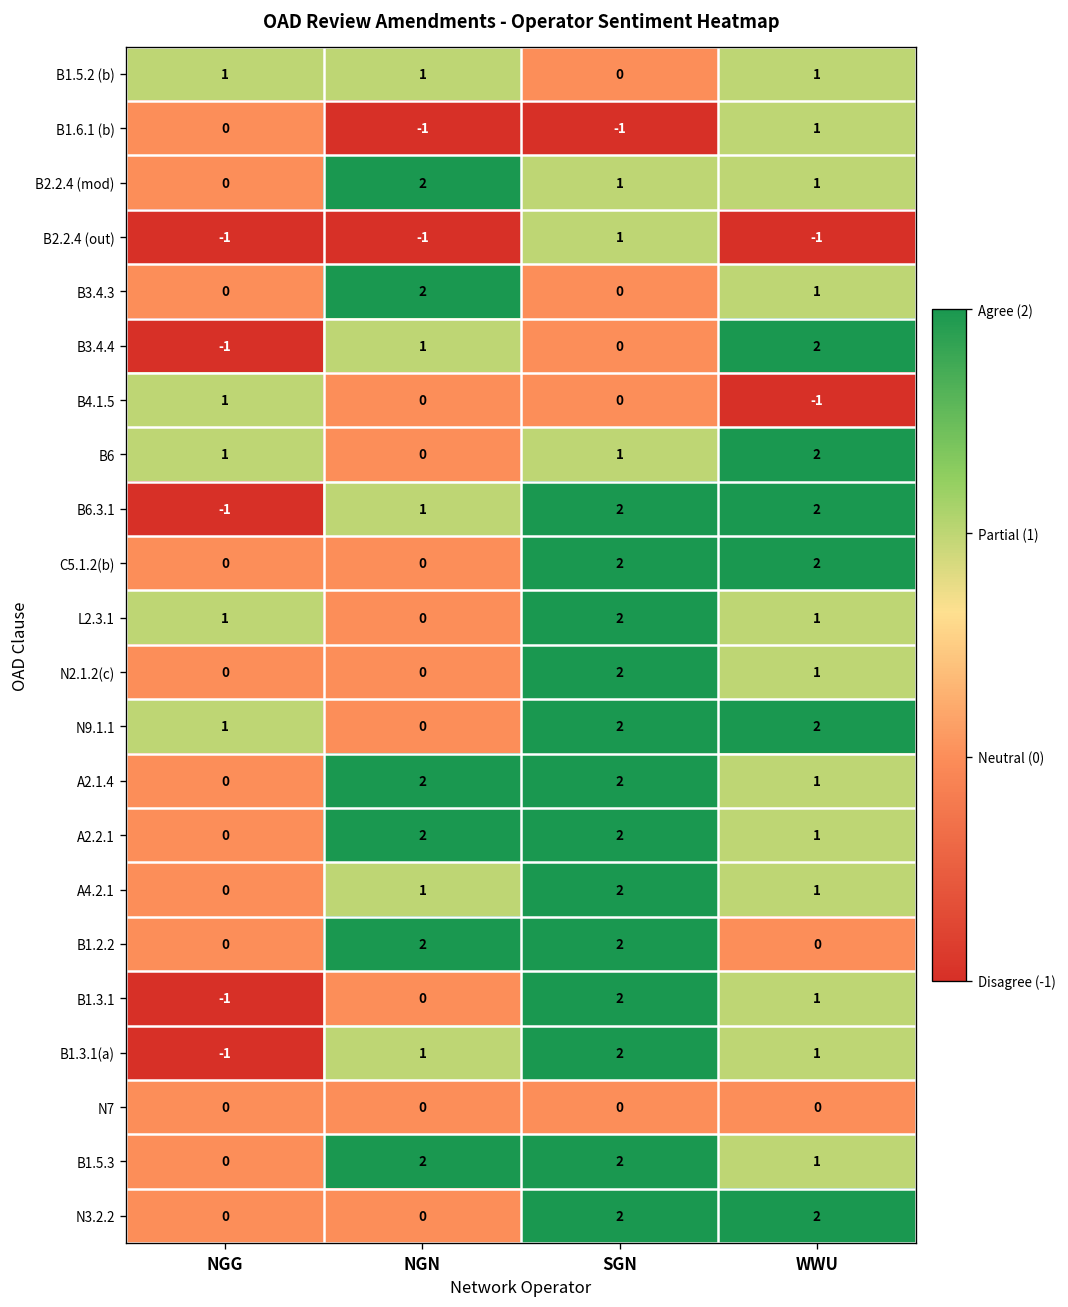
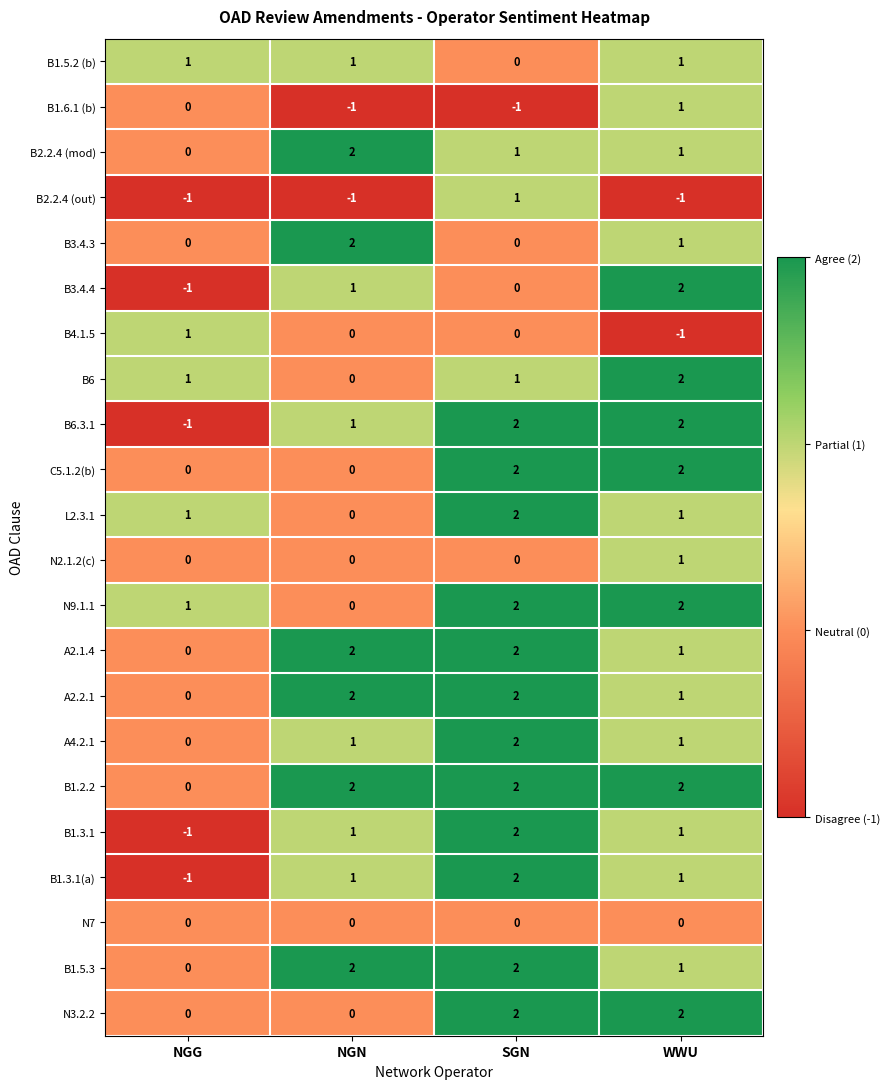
  {
    "B1.5.2 (b)": {
      "NGG": 1,
      "NGN": 1,
      "SGN": 0,
      "WWU": 1
    },
    "B1.6.1 (b)": {
      "NGG": 0,
      "NGN": -1,
      "SGN": -1,
      "WWU": 1
    },
    "B2.2.4 (mod)": {
      "NGG": 0,
      "NGN": 2,
      "SGN": 1,
      "WWU": 1
    },
    "B2.2.4 (out)": {
      "NGG": -1,
      "NGN": -1,
      "SGN": 1,
      "WWU": -1
    },
    "B3.4.3": {
      "NGG": 0,
      "NGN": 2,
      "SGN": 0,
      "WWU": 1
    },
    "B3.4.4": {
      "NGG": -1,
      "NGN": 1,
      "SGN": 0,
      "WWU": 2
    },
    "B4.1.5": {
      "NGG": 1,
      "NGN": 0,
      "SGN": 0,
      "WWU": -1
    },
    "B6": {
      "NGG": 1,
      "NGN": 0,
      "SGN": 1,
      "WWU": 2
    },
    "B6.3.1": {
      "NGG": -1,
      "NGN": 1,
      "SGN": 2,
      "WWU": 2
    },
    "C5.1.2(b)": {
      "NGG": 0,
      "NGN": 0,
      "SGN": 2,
      "WWU": 2
    },
    "L2.3.1": {
      "NGG": 1,
      "NGN": 0,
      "SGN": 2,
      "WWU": 1
    },
    "N2.1.2(c)": {
      "NGG": 0,
      "NGN": 0,
-     "SGN": 2,
+     "SGN": 0,
      "WWU": 1
    },
    "N9.1.1": {
      "NGG": 1,
      "NGN": 0,
      "SGN": 2,
      "WWU": 2
    },
    "A2.1.4": {
      "NGG": 0,
      "NGN": 2,
      "SGN": 2,
      "WWU": 1
    },
    "A2.2.1": {
      "NGG": 0,
      "NGN": 2,
      "SGN": 2,
      "WWU": 1
    },
    "A4.2.1": {
      "NGG": 0,
      "NGN": 1,
      "SGN": 2,
      "WWU": 1
    },
    "B1.2.2": {
      "NGG": 0,
      "NGN": 2,
      "SGN": 2,
-     "WWU": 0
+     "WWU": 2
    },
    "B1.3.1": {
      "NGG": -1,
-     "NGN": 0,
+     "NGN": 1,
      "SGN": 2,
      "WWU": 1
    },
    "B1.3.1(a)": {
      "NGG": -1,
      "NGN": 1,
      "SGN": 2,
      "WWU": 1
    },
    "N7": {
      "NGG": 0,
      "NGN": 0,
      "SGN": 0,
      "WWU": 0
    },
    "B1.5.3": {
      "NGG": 0,
      "NGN": 2,
      "SGN": 2,
      "WWU": 1
    },
    "N3.2.2": {
      "NGG": 0,
      "NGN": 0,
      "SGN": 2,
      "WWU": 2
    }
  }
